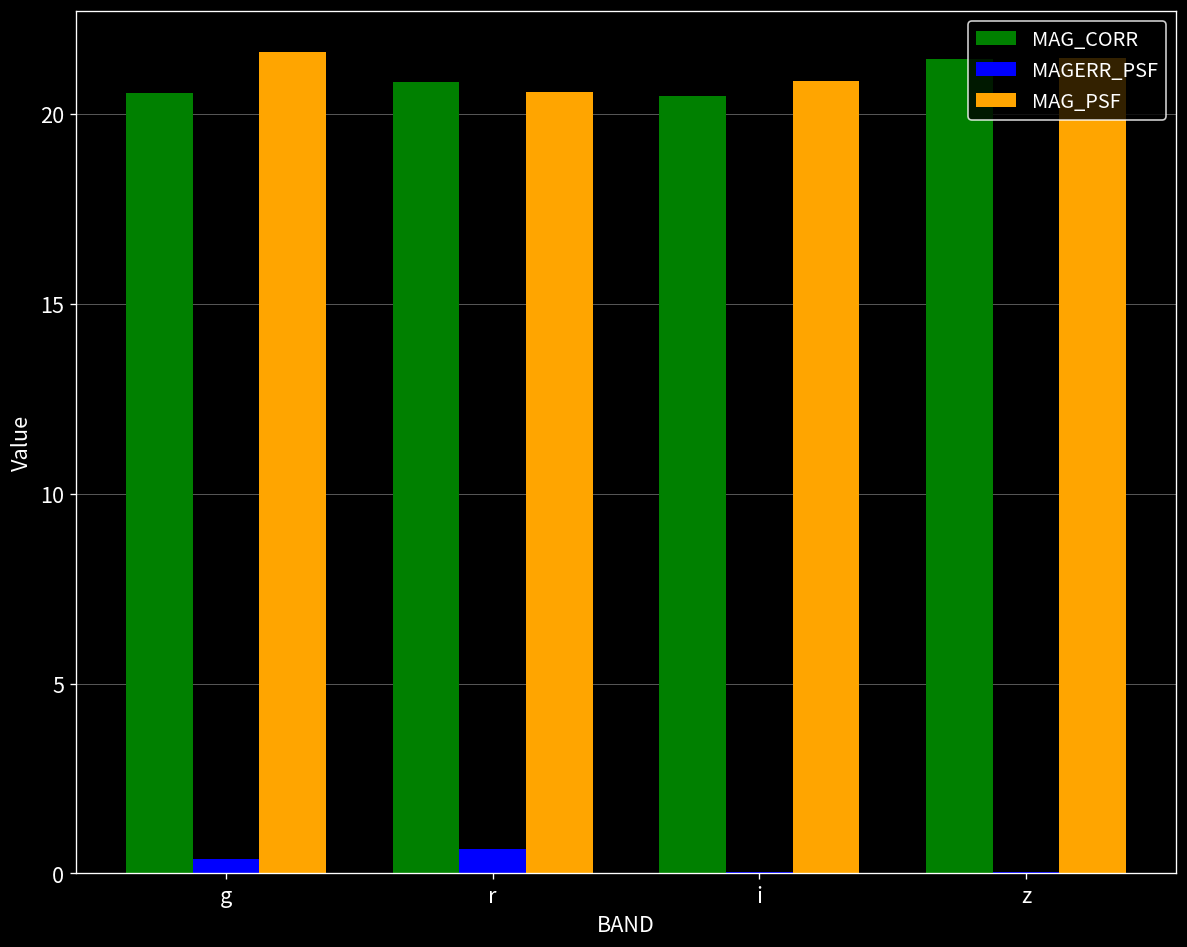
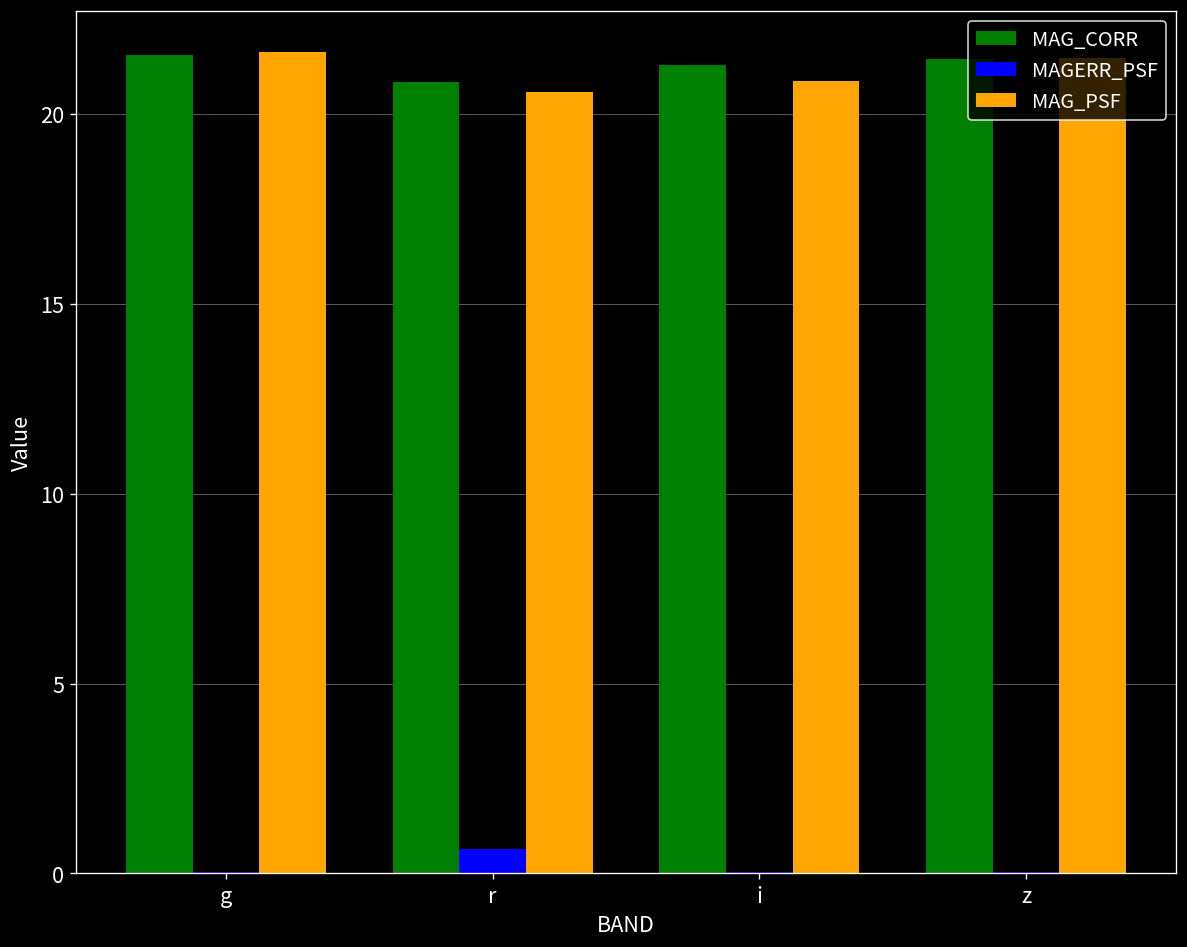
  {
    "MAG_CORR": {
-     "g": 20.5,
+     "g": 21.5,
      "r": 20.9,
-     "i": 20.5,
+     "i": 21.3,
      "z": 21.4
    },
    "MAGERR_PSF": {
-     "g": 0.4,
+     "g": 0.0,
      "r": 0.7
    },
    "MAG_PSF": {
      "g": 21.6,
      "r": 20.6,
      "i": 20.9
    }
  }
